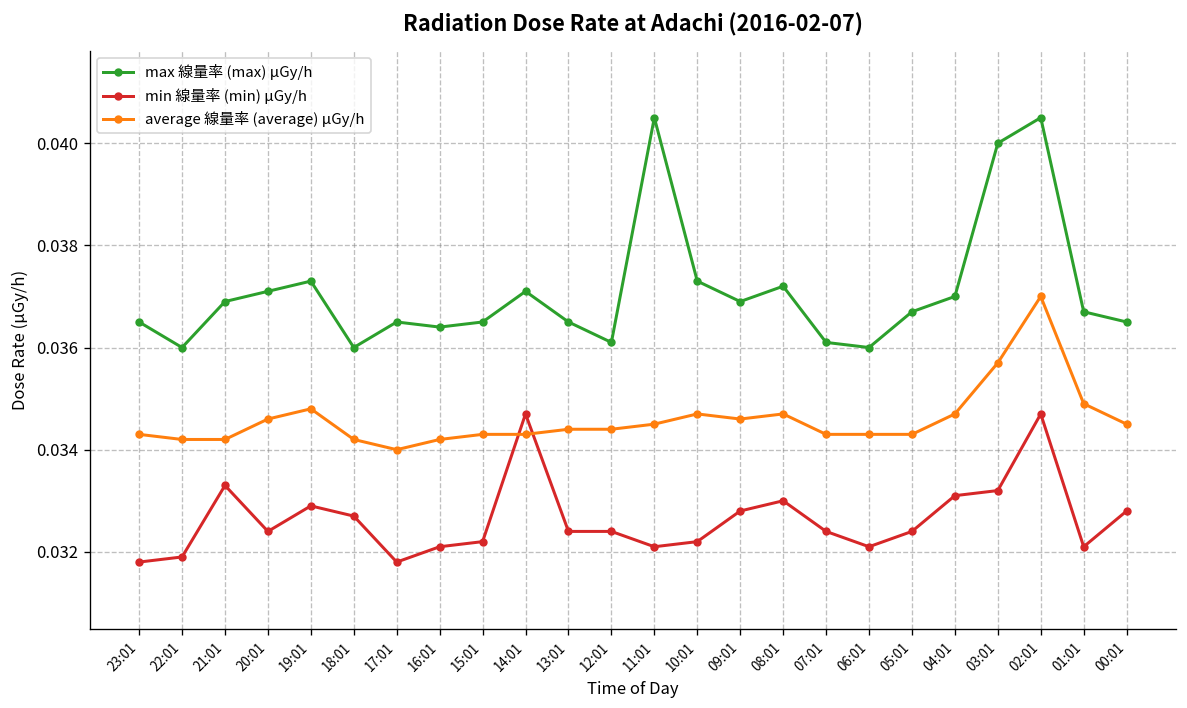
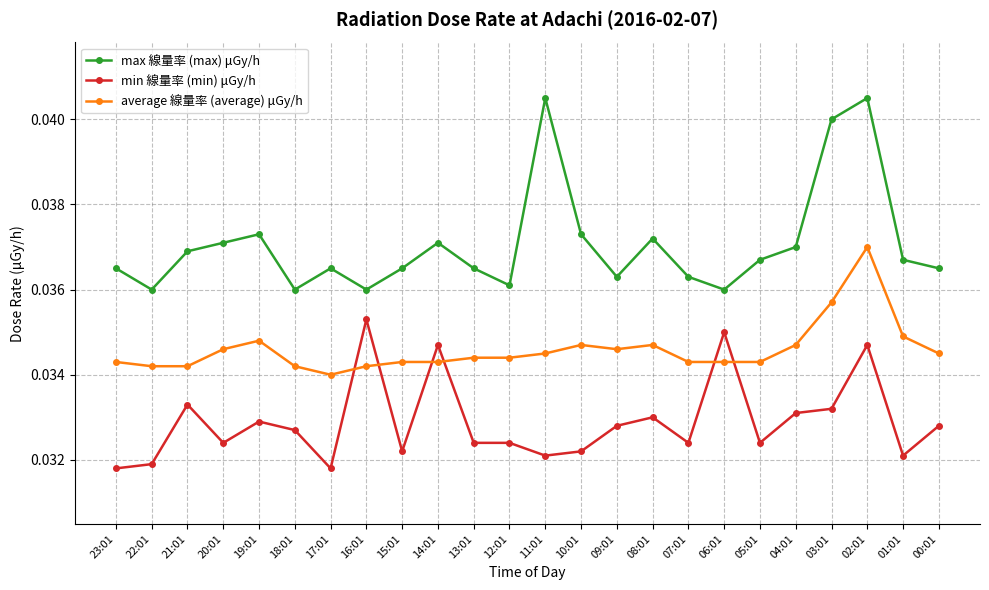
  {
    "max 線量率 (max) μGy/h": {
      "23:01": 0.0365,
      "22:01": 0.0360,
      "21:01": 0.0369,
      "20:01": 0.0371,
      "19:01": 0.0373,
      "18:01": 0.0360,
      "17:01": 0.0365,
-     "16:01": 0.0364,
+     "16:01": 0.0360,
      "15:01": 0.0365,
      "14:01": 0.0371,
      "13:01": 0.0365,
      "12:01": 0.0361,
      "11:01": 0.0405,
      "10:01": 0.0373,
-     "09:01": 0.0369,
+     "09:01": 0.0363,
      "08:01": 0.0372,
-     "07:01": 0.0361,
+     "07:01": 0.0363,
      "06:01": 0.0360,
      "05:01": 0.0367,
      "04:01": 0.0370,
      "03:01": 0.0400,
      "02:01": 0.0405,
      "01:01": 0.0367,
      "00:01": 0.0365
    },
    "min 線量率 (min) μGy/h": {
      "23:01": 0.0318,
      "22:01": 0.0319,
      "21:01": 0.0333,
      "20:01": 0.0324,
      "19:01": 0.0329,
      "18:01": 0.0327,
      "17:01": 0.0318,
-     "16:01": 0.0321,
+     "16:01": 0.0353,
      "15:01": 0.0322,
      "14:01": 0.0347,
      "13:01": 0.0324,
      "12:01": 0.0324,
      "11:01": 0.0321,
      "10:01": 0.0322,
      "09:01": 0.0328,
      "08:01": 0.0330,
      "07:01": 0.0324,
-     "06:01": 0.0321,
+     "06:01": 0.0350,
      "05:01": 0.0324,
      "04:01": 0.0331,
      "03:01": 0.0332,
      "02:01": 0.0347,
      "01:01": 0.0321,
      "00:01": 0.0328
    },
    "average 線量率 (average) μGy/h": {
      "23:01": 0.0343,
      "22:01": 0.0342,
      "21:01": 0.0342,
      "20:01": 0.0346,
      "19:01": 0.0348,
      "18:01": 0.0342,
      "17:01": 0.0340,
      "16:01": 0.0342,
      "15:01": 0.0343,
      "14:01": 0.0343,
      "13:01": 0.0344,
      "12:01": 0.0344,
      "11:01": 0.0345,
      "10:01": 0.0347,
      "09:01": 0.0346,
      "08:01": 0.0347,
      "07:01": 0.0343,
      "06:01": 0.0343,
      "05:01": 0.0343,
      "04:01": 0.0347,
      "03:01": 0.0357,
      "02:01": 0.0370,
      "01:01": 0.0349,
      "00:01": 0.0345
    }
  }
